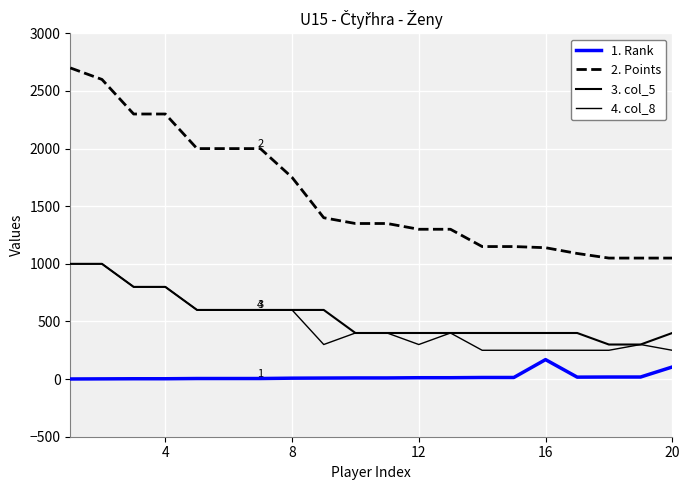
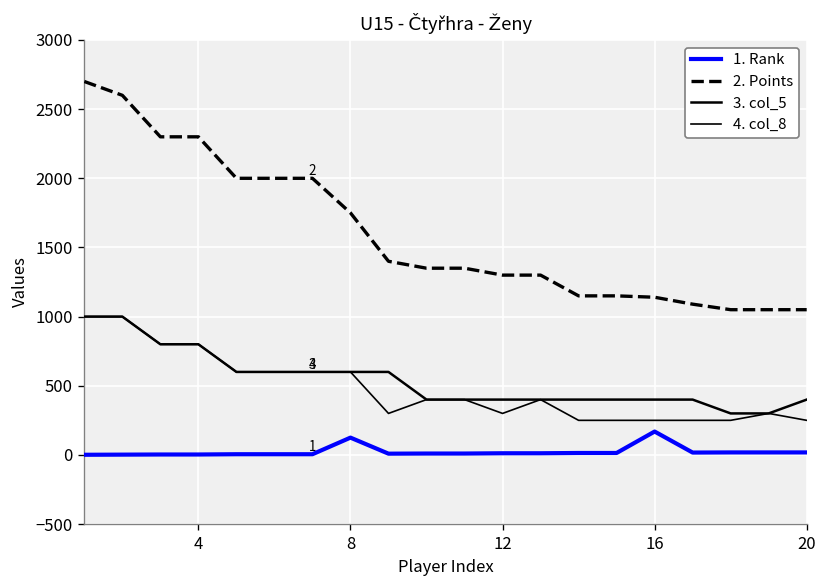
  {
    "1. Rank": {
      "4": 0,
-     "8": 10,
+     "8": 130,
      "12": 10,
      "16": 170,
-     "20": 110
+     "20": 20
    }
  }
